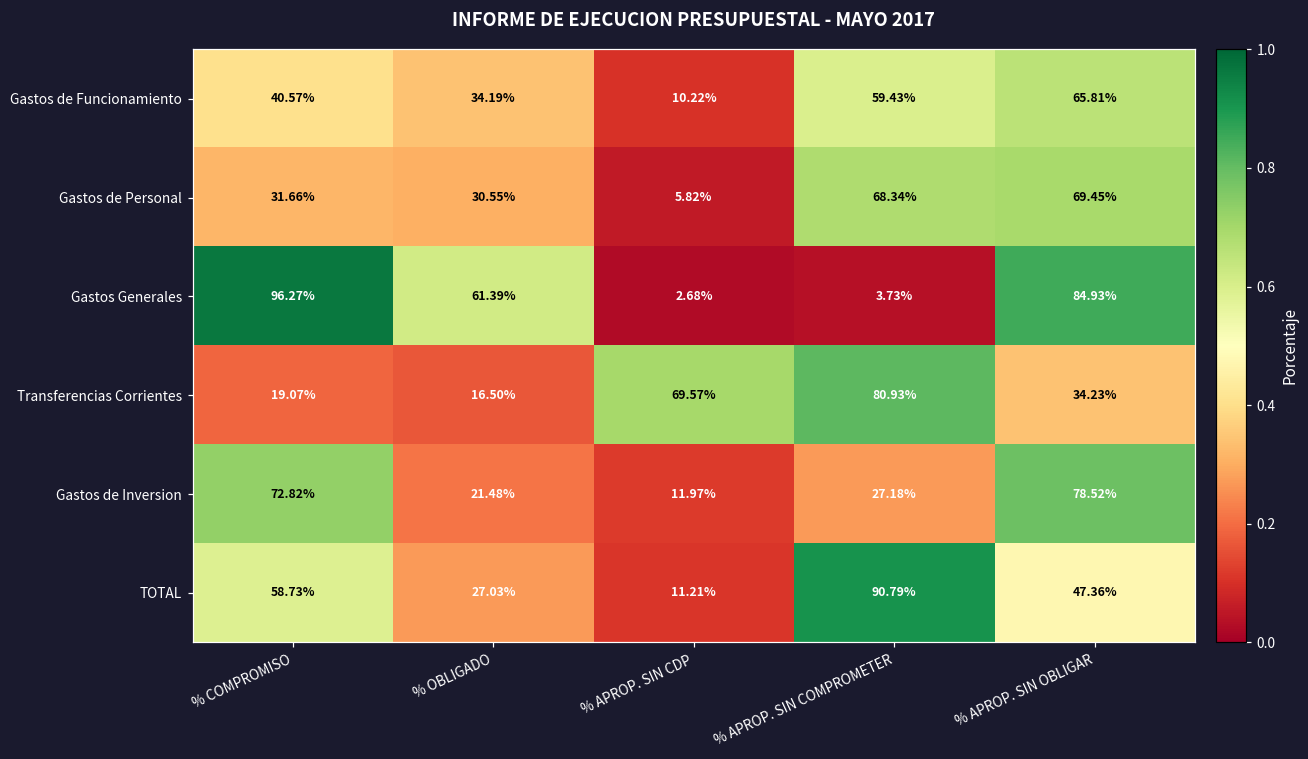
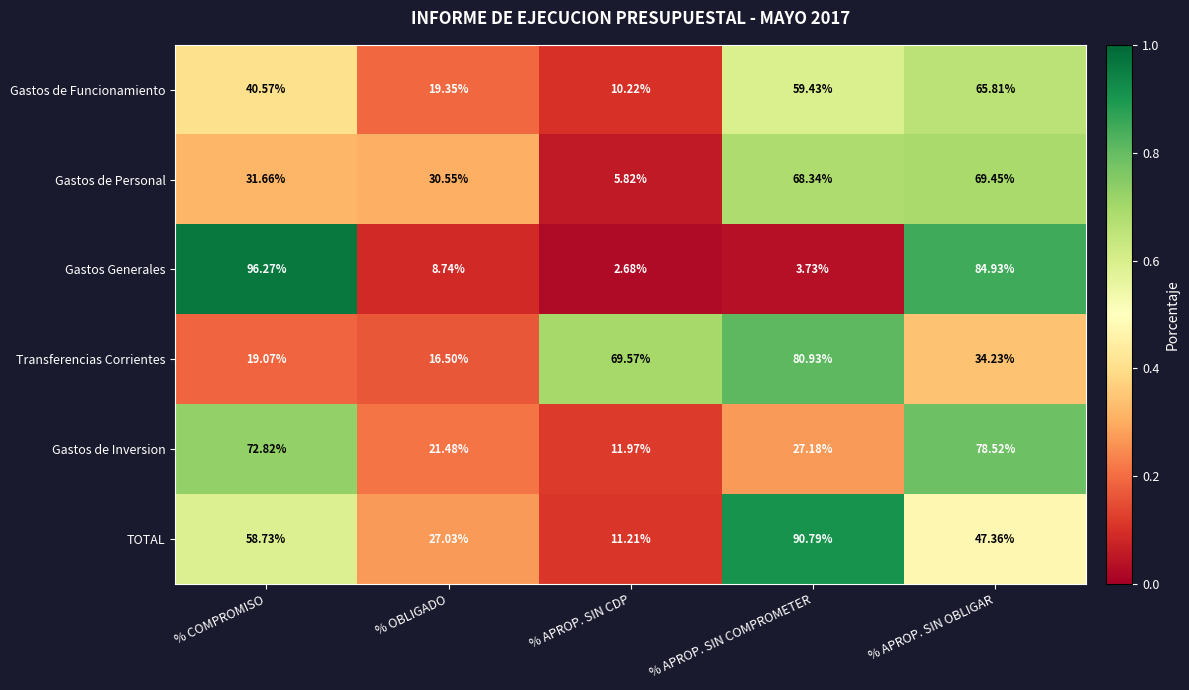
  {
    "Gastos de Funcionamiento": {
      "% COMPROMISO": "40.57%",
-     "% OBLIGADO": "34.19%",
+     "% OBLIGADO": "19.35%",
      "% APROP. SIN CDP": "10.22%",
      "% APROP. SIN COMPROMETER": "59.43%",
      "% APROP. SIN OBLIGAR": "65.81%"
    },
    "Gastos de Personal": {
      "% COMPROMISO": "31.66%",
      "% OBLIGADO": "30.55%",
      "% APROP. SIN CDP": "5.82%",
      "% APROP. SIN COMPROMETER": "68.34%",
      "% APROP. SIN OBLIGAR": "69.45%"
    },
    "Gastos Generales": {
      "% COMPROMISO": "96.27%",
-     "% OBLIGADO": "61.39%",
+     "% OBLIGADO": "8.74%",
      "% APROP. SIN CDP": "2.68%",
      "% APROP. SIN COMPROMETER": "3.73%",
      "% APROP. SIN OBLIGAR": "84.93%"
    },
    "Transferencias Corrientes": {
      "% COMPROMISO": "19.07%",
      "% OBLIGADO": "16.50%",
      "% APROP. SIN CDP": "69.57%",
      "% APROP. SIN COMPROMETER": "80.93%",
      "% APROP. SIN OBLIGAR": "34.23%"
    },
    "Gastos de Inversion": {
      "% COMPROMISO": "72.82%",
      "% OBLIGADO": "21.48%",
      "% APROP. SIN CDP": "11.97%",
      "% APROP. SIN COMPROMETER": "27.18%",
      "% APROP. SIN OBLIGAR": "78.52%"
    },
    "TOTAL": {
      "% COMPROMISO": "58.73%",
      "% OBLIGADO": "27.03%",
      "% APROP. SIN CDP": "11.21%",
      "% APROP. SIN COMPROMETER": "90.79%",
      "% APROP. SIN OBLIGAR": "47.36%"
    }
  }
